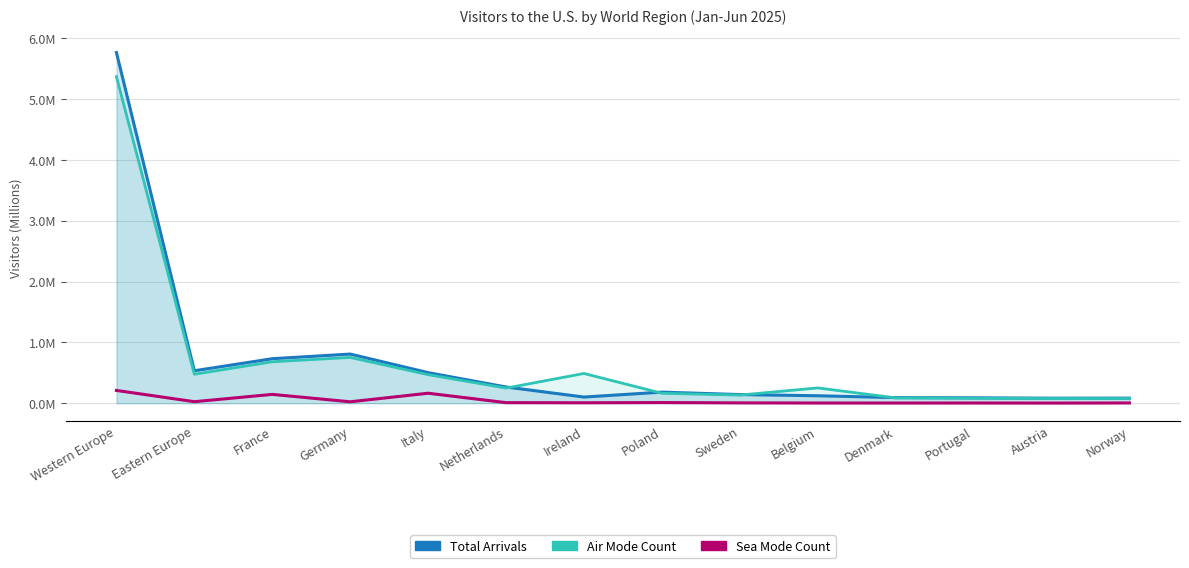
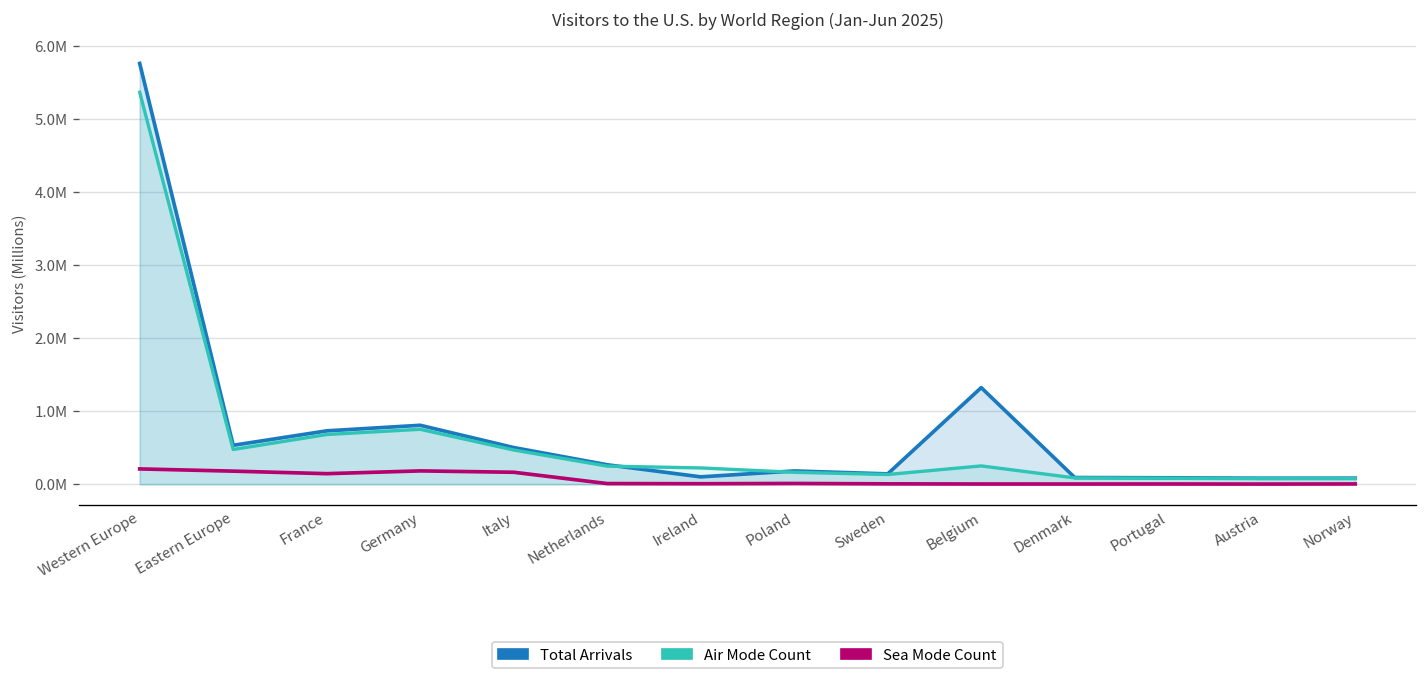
  {
    "Total Arrivals": {
      "Western Europe": 5800000,
      "Eastern Europe": 500000,
      "France": 700000,
      "Germany": 800000,
      "Ireland": 100000,
-     "Belgium": 100000
+     "Belgium": 1300000
    },
    "Air Mode Count": {
      "Western Europe": 5400000,
      "Eastern Europe": 500000,
      "France": 700000,
      "Germany": 800000,
-     "Ireland": 500000,
+     "Ireland": 200000,
      "Belgium": 300000
    },
    "Sea Mode Count": {
      "Western Europe": 200000,
-     "Eastern Europe": 0,
+     "Eastern Europe": 200000,
      "France": 100000,
-     "Germany": 0,
+     "Germany": 200000,
      "Italy": 200000,
      "Netherlands": 0,
      "Ireland": 0,
      "Poland": 0,
      "Sweden": 0,
      "Belgium": 0,
      "Denmark": 0,
      "Portugal": 0,
      "Austria": 0,
      "Norway": 0
    }
  }
